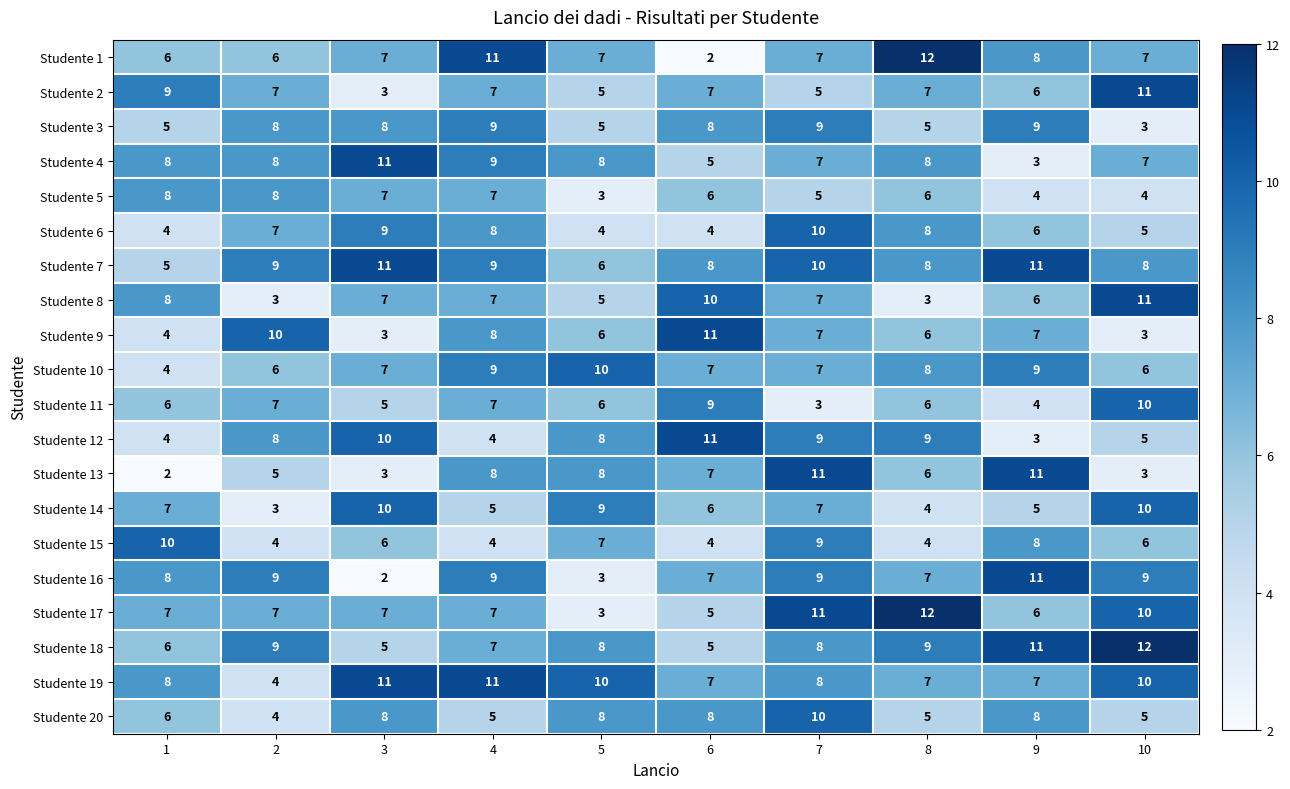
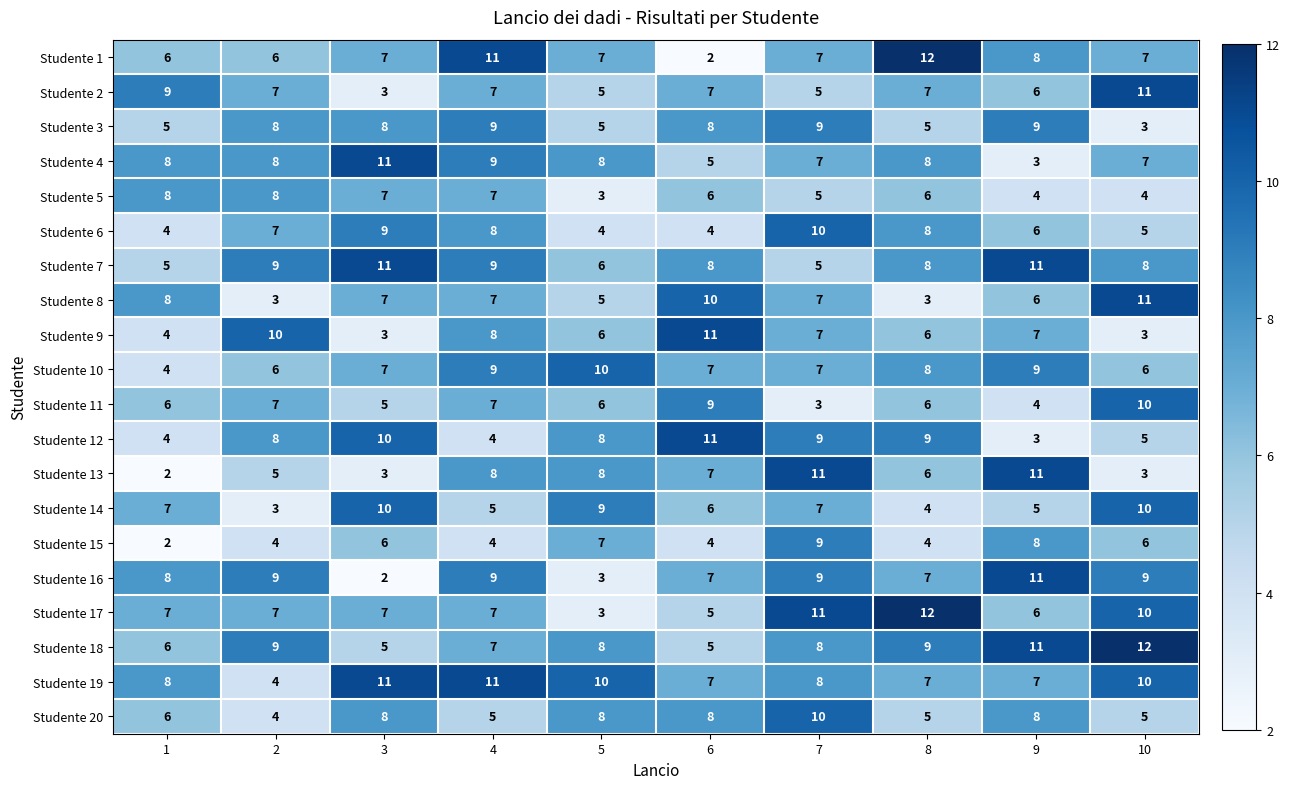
  {
    "Studente 1": {
      "1": 6,
      "2": 6,
      "3": 7,
      "4": 11,
      "5": 7,
      "6": 2,
      "7": 7,
      "8": 12,
      "9": 8,
      "10": 7
    },
    "Studente 2": {
      "1": 9,
      "2": 7,
      "3": 3,
      "4": 7,
      "5": 5,
      "6": 7,
      "7": 5,
      "8": 7,
      "9": 6,
      "10": 11
    },
    "Studente 3": {
      "1": 5,
      "2": 8,
      "3": 8,
      "4": 9,
      "5": 5,
      "6": 8,
      "7": 9,
      "8": 5,
      "9": 9,
      "10": 3
    },
    "Studente 4": {
      "1": 8,
      "2": 8,
      "3": 11,
      "4": 9,
      "5": 8,
      "6": 5,
      "7": 7,
      "8": 8,
      "9": 3,
      "10": 7
    },
    "Studente 5": {
      "1": 8,
      "2": 8,
      "3": 7,
      "4": 7,
      "5": 3,
      "6": 6,
      "7": 5,
      "8": 6,
      "9": 4,
      "10": 4
    },
    "Studente 6": {
      "1": 4,
      "2": 7,
      "3": 9,
      "4": 8,
      "5": 4,
      "6": 4,
      "7": 10,
      "8": 8,
      "9": 6,
      "10": 5
    },
    "Studente 7": {
      "1": 5,
      "2": 9,
      "3": 11,
      "4": 9,
      "5": 6,
      "6": 8,
-     "7": 10,
+     "7": 5,
      "8": 8,
      "9": 11,
      "10": 8
    },
    "Studente 8": {
      "1": 8,
      "2": 3,
      "3": 7,
      "4": 7,
      "5": 5,
      "6": 10,
      "7": 7,
      "8": 3,
      "9": 6,
      "10": 11
    },
    "Studente 9": {
      "1": 4,
      "2": 10,
      "3": 3,
      "4": 8,
      "5": 6,
      "6": 11,
      "7": 7,
      "8": 6,
      "9": 7,
      "10": 3
    },
    "Studente 10": {
      "1": 4,
      "2": 6,
      "3": 7,
      "4": 9,
      "5": 10,
      "6": 7,
      "7": 7,
      "8": 8,
      "9": 9,
      "10": 6
    },
    "Studente 11": {
      "1": 6,
      "2": 7,
      "3": 5,
      "4": 7,
      "5": 6,
      "6": 9,
      "7": 3,
      "8": 6,
      "9": 4,
      "10": 10
    },
    "Studente 12": {
      "1": 4,
      "2": 8,
      "3": 10,
      "4": 4,
      "5": 8,
      "6": 11,
      "7": 9,
      "8": 9,
      "9": 3,
      "10": 5
    },
    "Studente 13": {
      "1": 2,
      "2": 5,
      "3": 3,
      "4": 8,
      "5": 8,
      "6": 7,
      "7": 11,
      "8": 6,
      "9": 11,
      "10": 3
    },
    "Studente 14": {
      "1": 7,
      "2": 3,
      "3": 10,
      "4": 5,
      "5": 9,
      "6": 6,
      "7": 7,
      "8": 4,
      "9": 5,
      "10": 10
    },
    "Studente 15": {
-     "1": 10,
+     "1": 2,
      "2": 4,
      "3": 6,
      "4": 4,
      "5": 7,
      "6": 4,
      "7": 9,
      "8": 4,
      "9": 8,
      "10": 6
    },
    "Studente 16": {
      "1": 8,
      "2": 9,
      "3": 2,
      "4": 9,
      "5": 3,
      "6": 7,
      "7": 9,
      "8": 7,
      "9": 11,
      "10": 9
    },
    "Studente 17": {
      "1": 7,
      "2": 7,
      "3": 7,
      "4": 7,
      "5": 3,
      "6": 5,
      "7": 11,
      "8": 12,
      "9": 6,
      "10": 10
    },
    "Studente 18": {
      "1": 6,
      "2": 9,
      "3": 5,
      "4": 7,
      "5": 8,
      "6": 5,
      "7": 8,
      "8": 9,
      "9": 11,
      "10": 12
    },
    "Studente 19": {
      "1": 8,
      "2": 4,
      "3": 11,
      "4": 11,
      "5": 10,
      "6": 7,
      "7": 8,
      "8": 7,
      "9": 7,
      "10": 10
    },
    "Studente 20": {
      "1": 6,
      "2": 4,
      "3": 8,
      "4": 5,
      "5": 8,
      "6": 8,
      "7": 10,
      "8": 5,
      "9": 8,
      "10": 5
    }
  }
